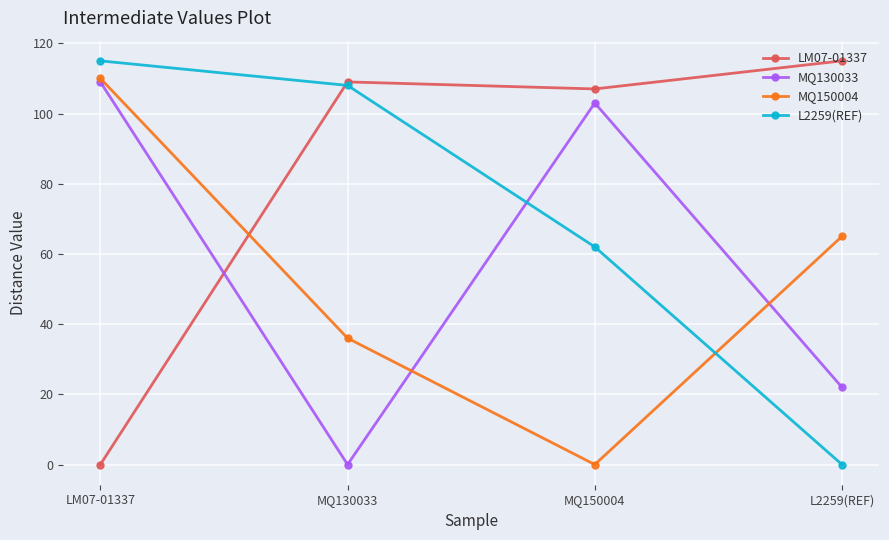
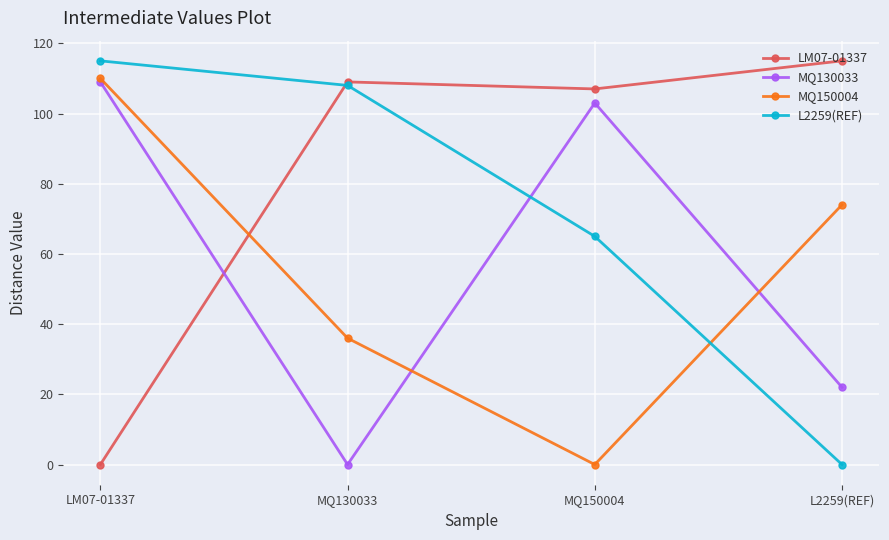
  {
    "LM07-01337": {
      "LM07-01337": 0,
      "MQ130033": 109,
      "MQ150004": 107,
      "L2259(REF)": 115
    },
    "MQ130033": {
      "LM07-01337": 109,
      "MQ130033": 0,
      "MQ150004": 103,
      "L2259(REF)": 22
    },
    "MQ150004": {
      "LM07-01337": 110,
      "MQ130033": 36,
      "MQ150004": 0,
-     "L2259(REF)": 65
+     "L2259(REF)": 74
    },
    "L2259(REF)": {
      "LM07-01337": 115,
      "MQ130033": 108,
-     "MQ150004": 62,
+     "MQ150004": 65,
      "L2259(REF)": 0
    }
  }
